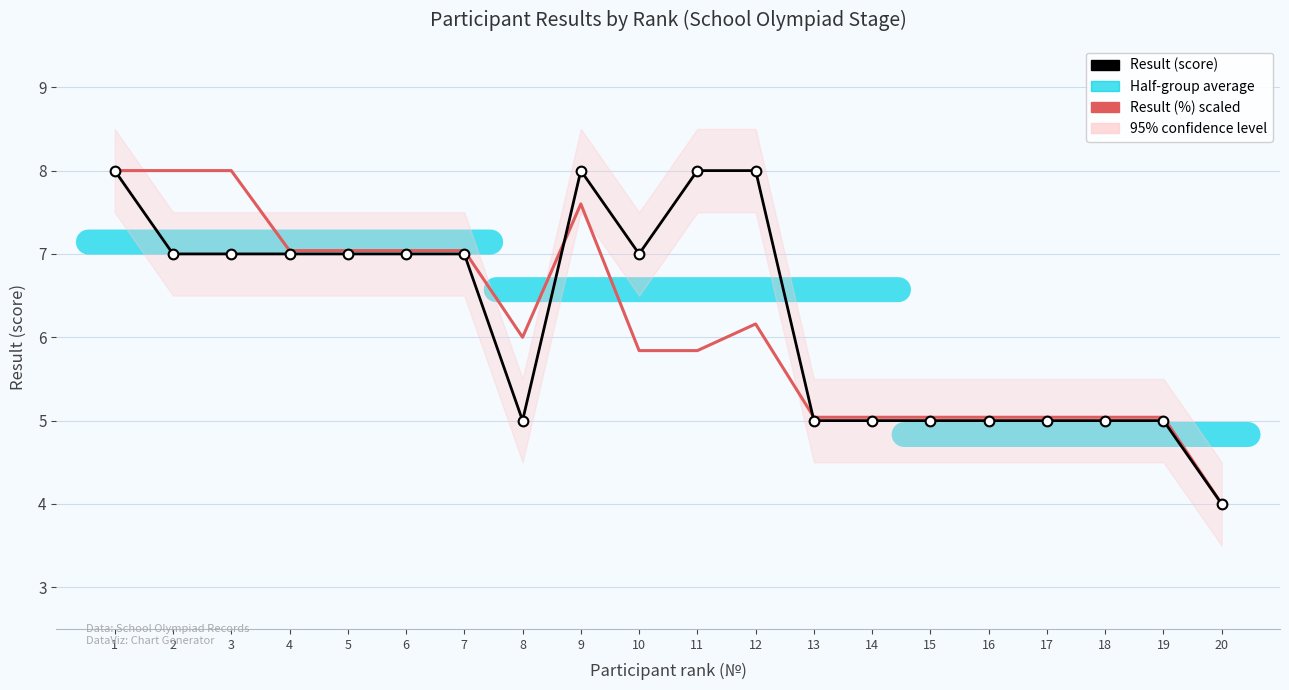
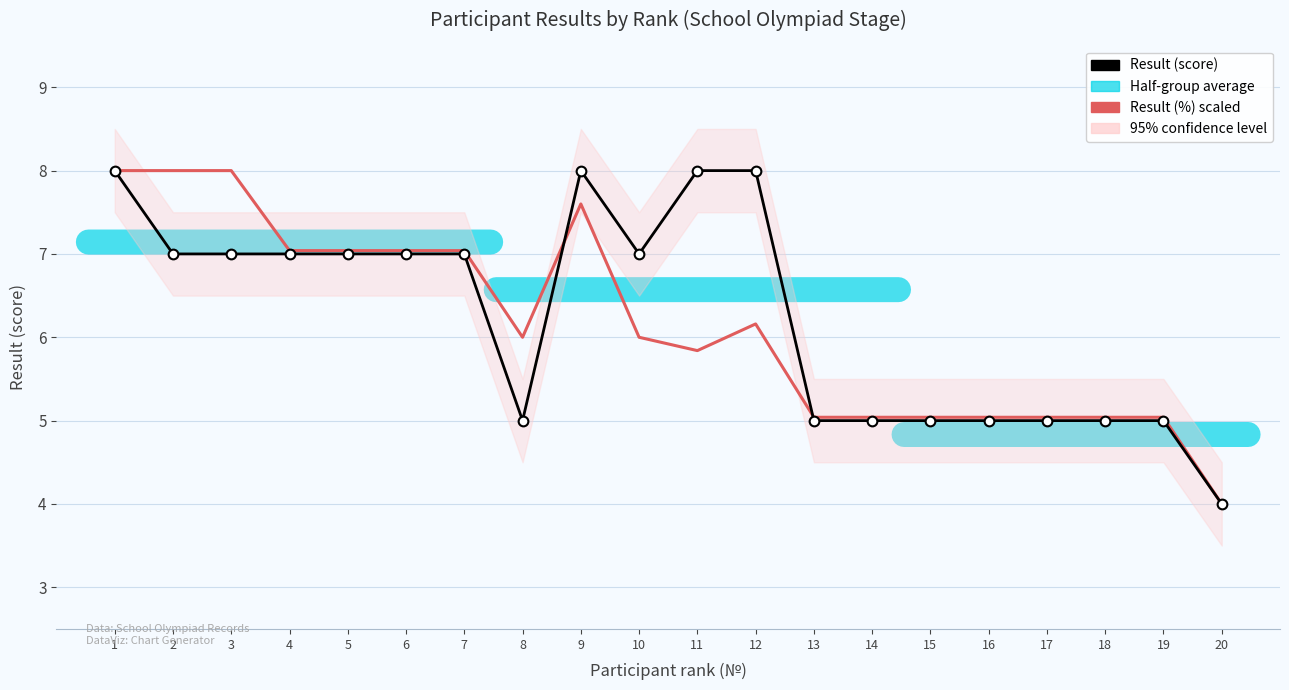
  {
    "Result (score)": {
      "2": 7.0,
      "3": 7.0,
      "4": 7.0,
      "5": 7.0,
      "6": 7.0,
      "7": 7.0,
      "8": 5.0,
      "9": 8.0,
      "10": 7.0,
      "11": 8.0,
      "12": 8.0,
      "13": 5.0,
      "14": 5.0,
      "15": 5.0,
      "16": 5.0,
      "17": 5.0,
      "18": 5.0,
      "19": 5.0
    },
    "Result (%) scaled": {
      "2": 8.0,
      "3": 8.0,
      "4": 7.0,
      "5": 7.0,
      "6": 7.0,
      "7": 7.0,
      "8": 6.0,
      "9": 7.6,
-     "10": 5.8,
+     "10": 6.0,
      "11": 5.8,
      "12": 6.2,
      "13": 5.0,
      "14": 5.0,
      "15": 5.0,
      "16": 5.0,
      "17": 5.0,
      "18": 5.0,
      "19": 5.0
    }
  }
